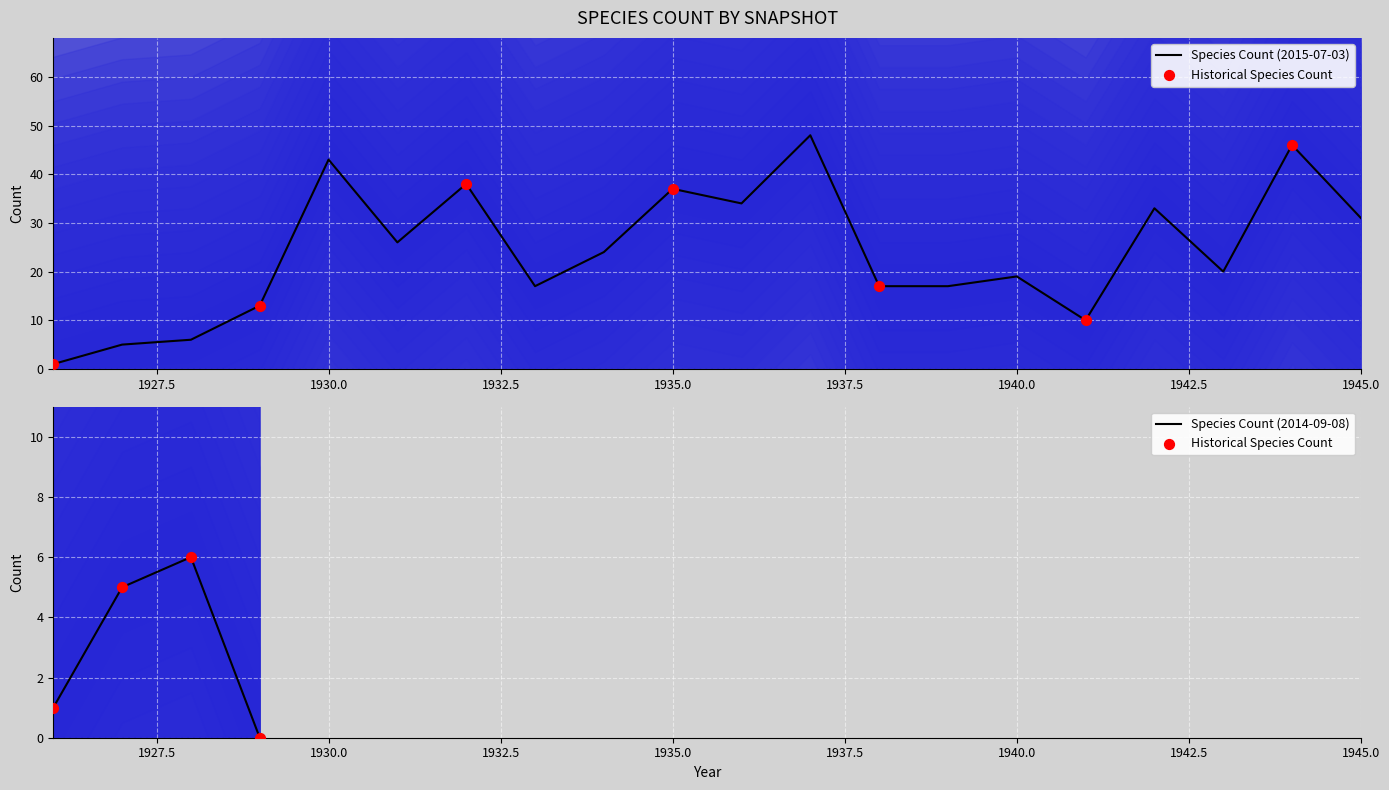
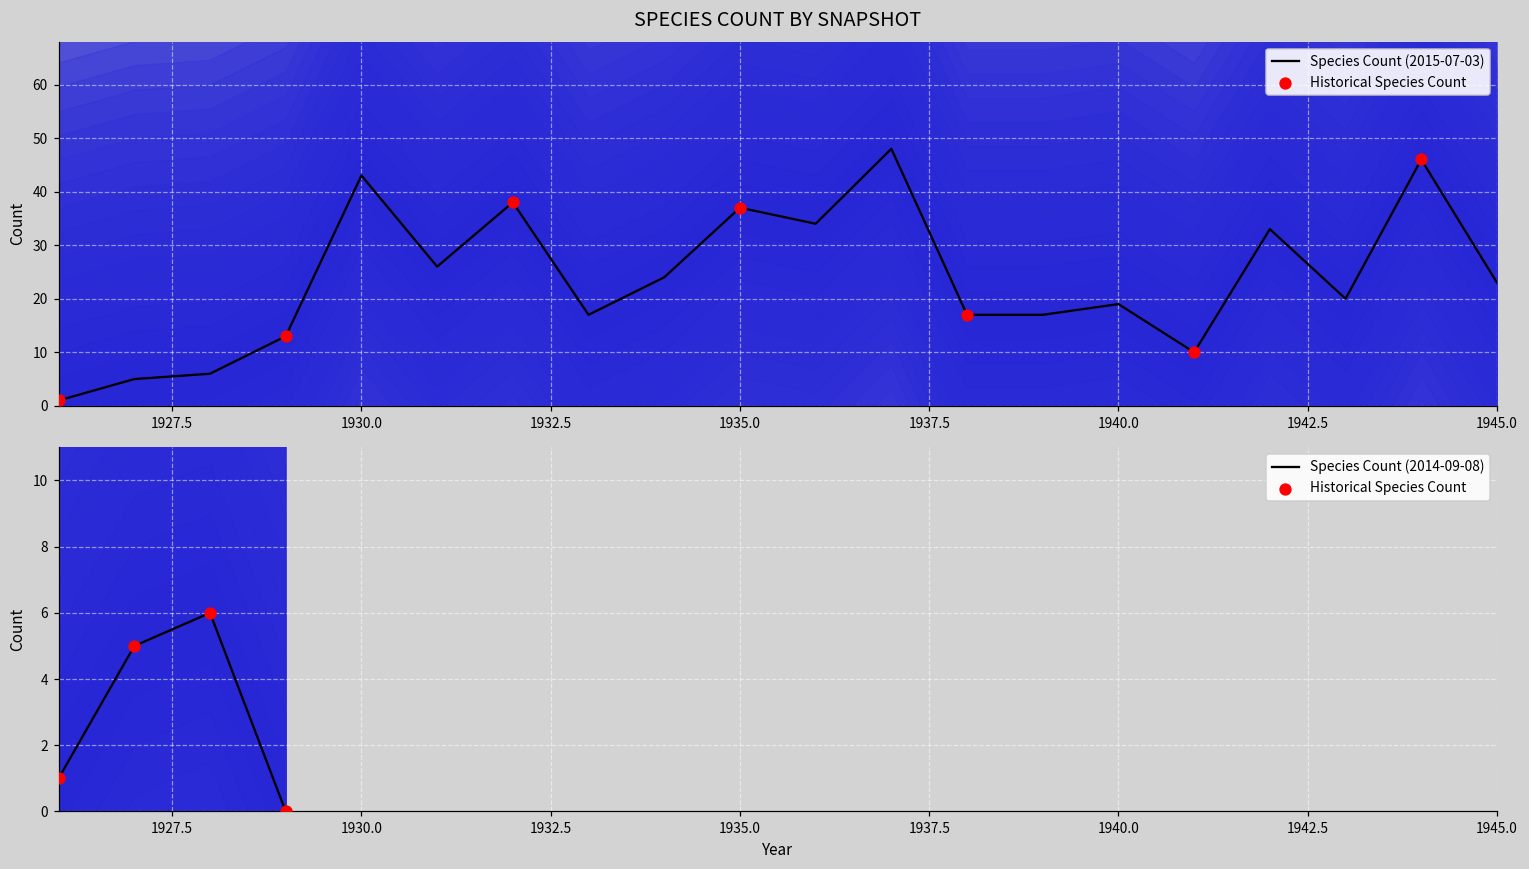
  {
    "SPECIES COUNT BY SNAPSHOT": {
      "Species Count (2015-07-03)": {
        "1930.0": 43,
        "1940.0": 19,
-       "1945.0": 31
+       "1945.0": 23
      }
    }
  }
